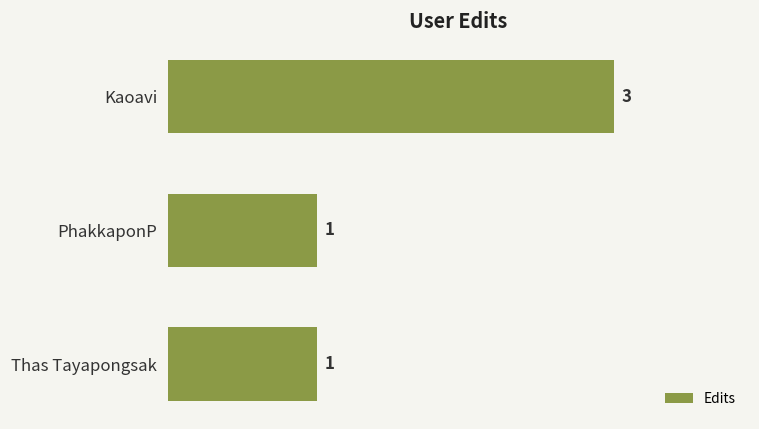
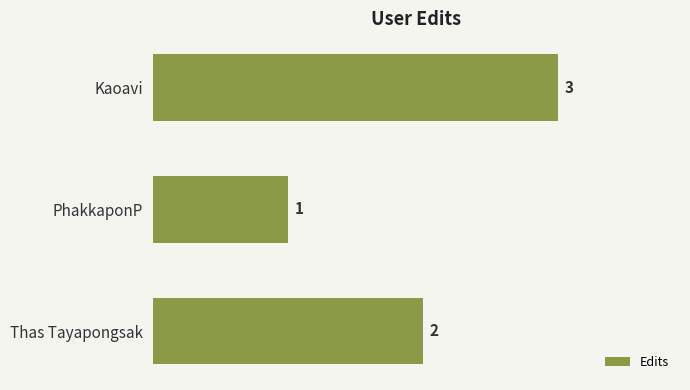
  {
    "Kaoavi": 3,
    "PhakkaponP": 1,
-   "Thas Tayapongsak": 1
+   "Thas Tayapongsak": 2
  }
